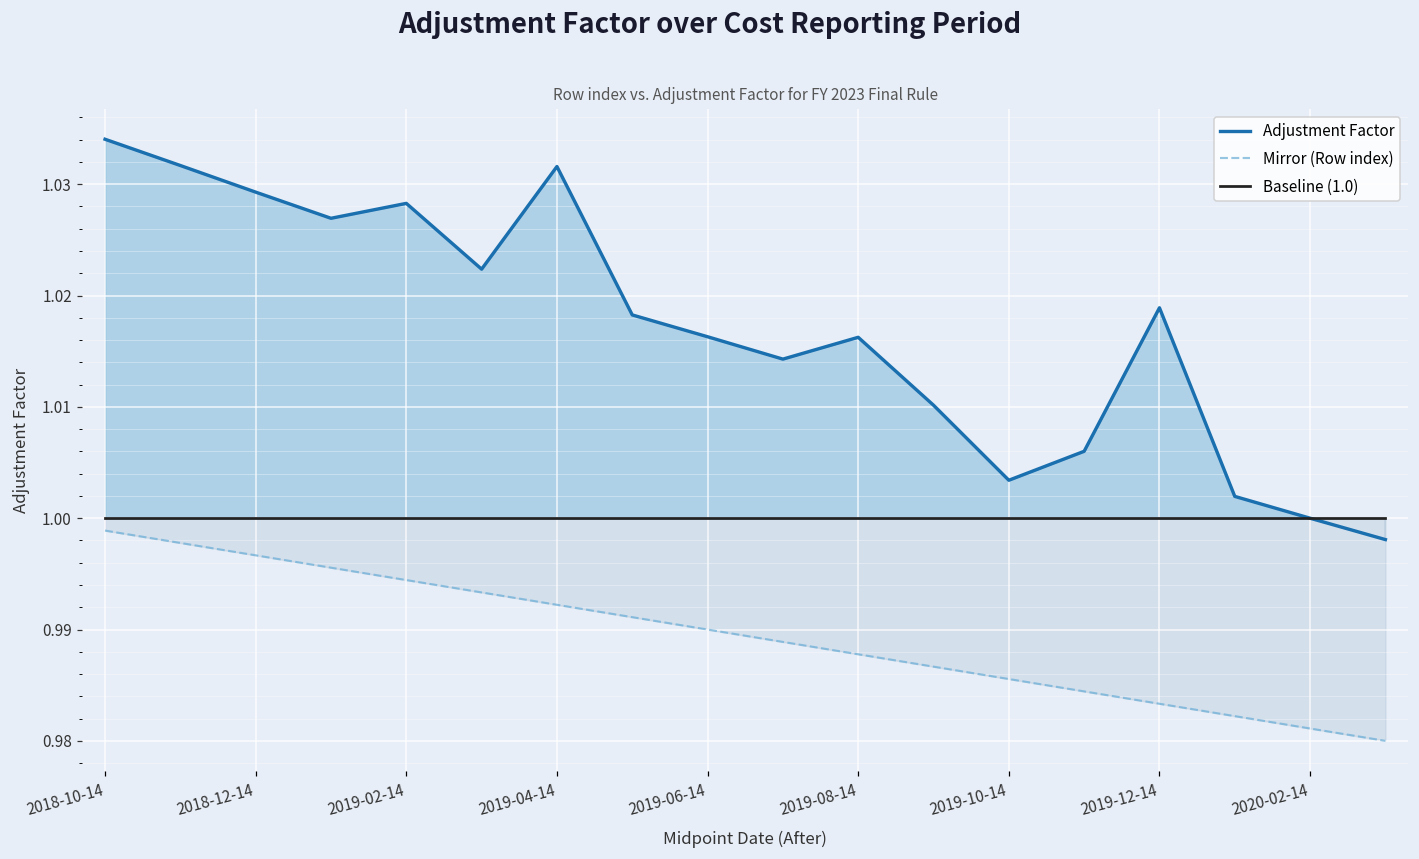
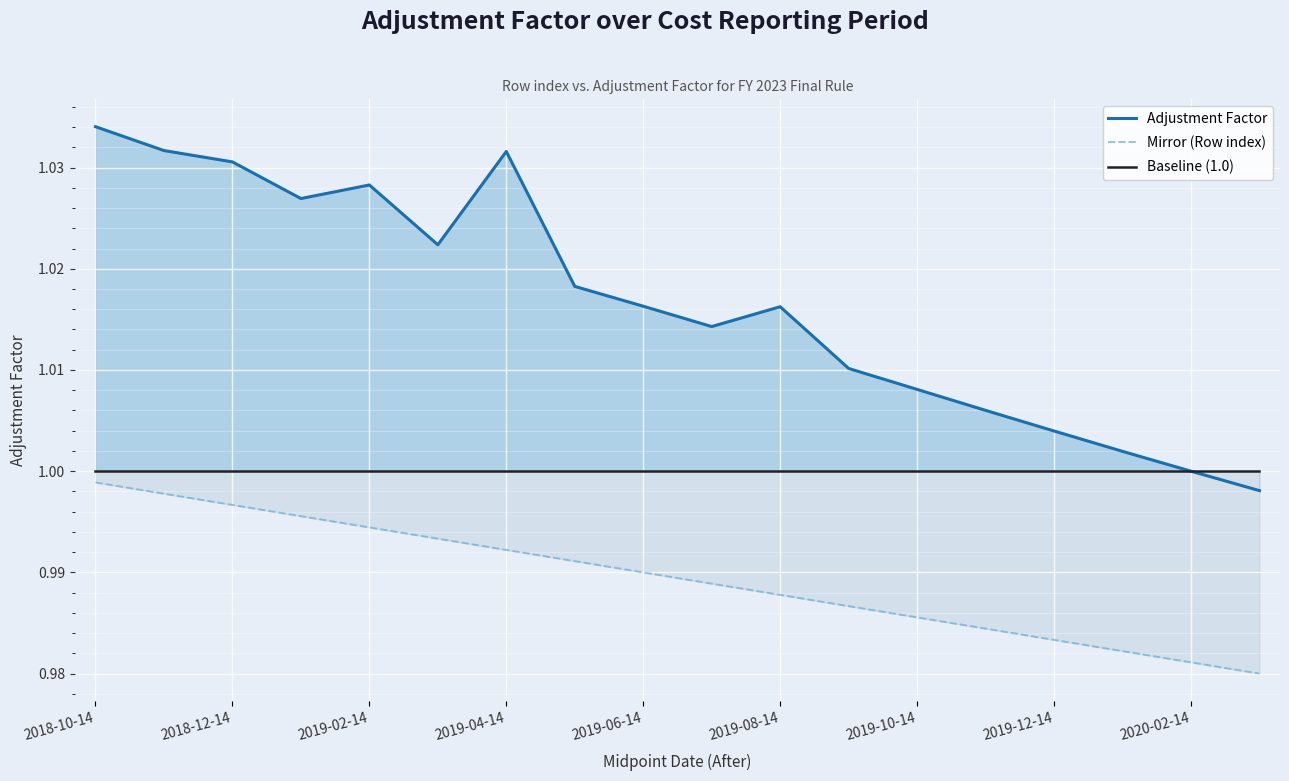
  {
    "Adjustment Factor": {
-     "2018-12-14": 1.0293,
-     "2019-10-14": 1.0034,
-     "2019-12-14": 1.0189
+     "2018-12-14": 1.0306,
+     "2019-10-14": 1.0081,
+     "2019-12-14": 1.0040
    },
    "Baseline (1.0)": {
      "2018-10-14": 1.0000,
      "2018-12-14": 1.0000,
      "2019-02-14": 1.0000,
      "2019-04-14": 1.0000,
      "2019-06-14": 1.0000,
      "2019-08-14": 1.0000,
      "2019-10-14": 1.0000,
      "2019-12-14": 1.0000
    }
  }
